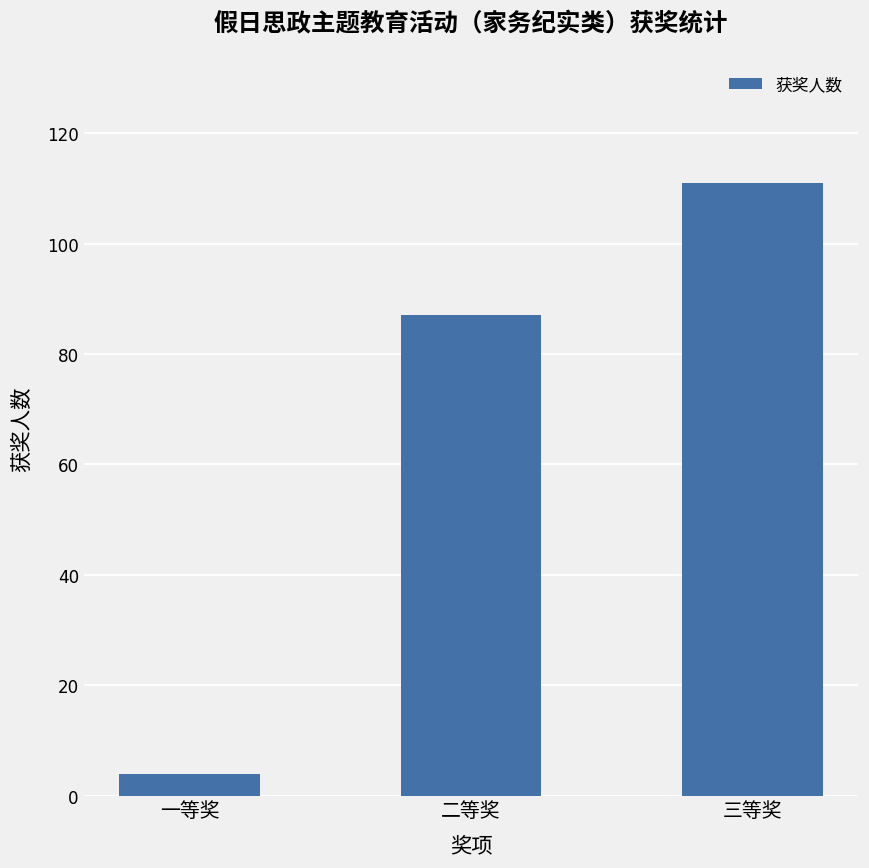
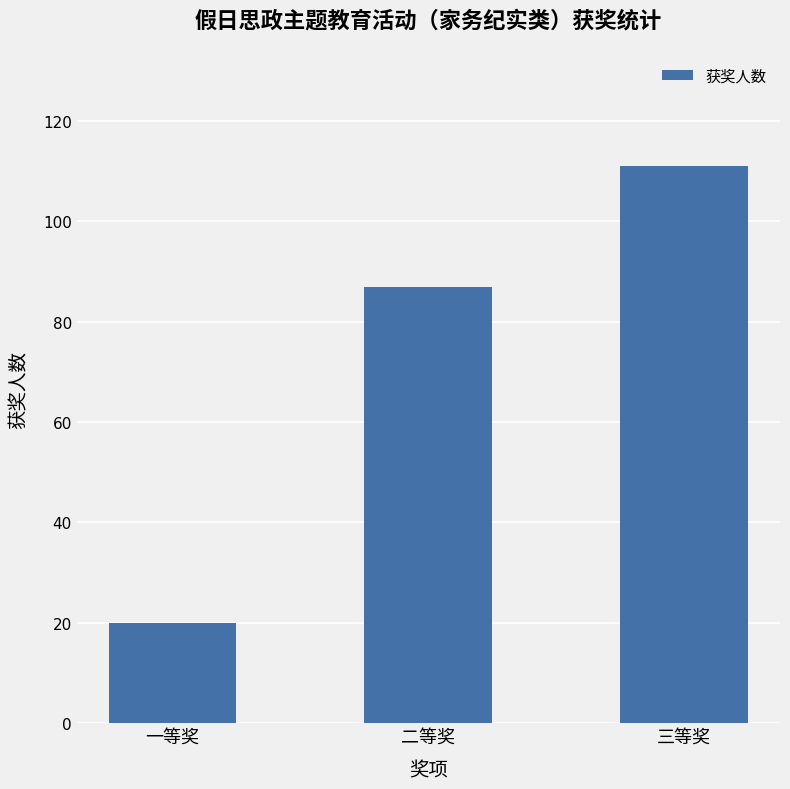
  {
-   "一等奖": 4,
+   "一等奖": 20,
    "二等奖": 87,
    "三等奖": 111
  }
